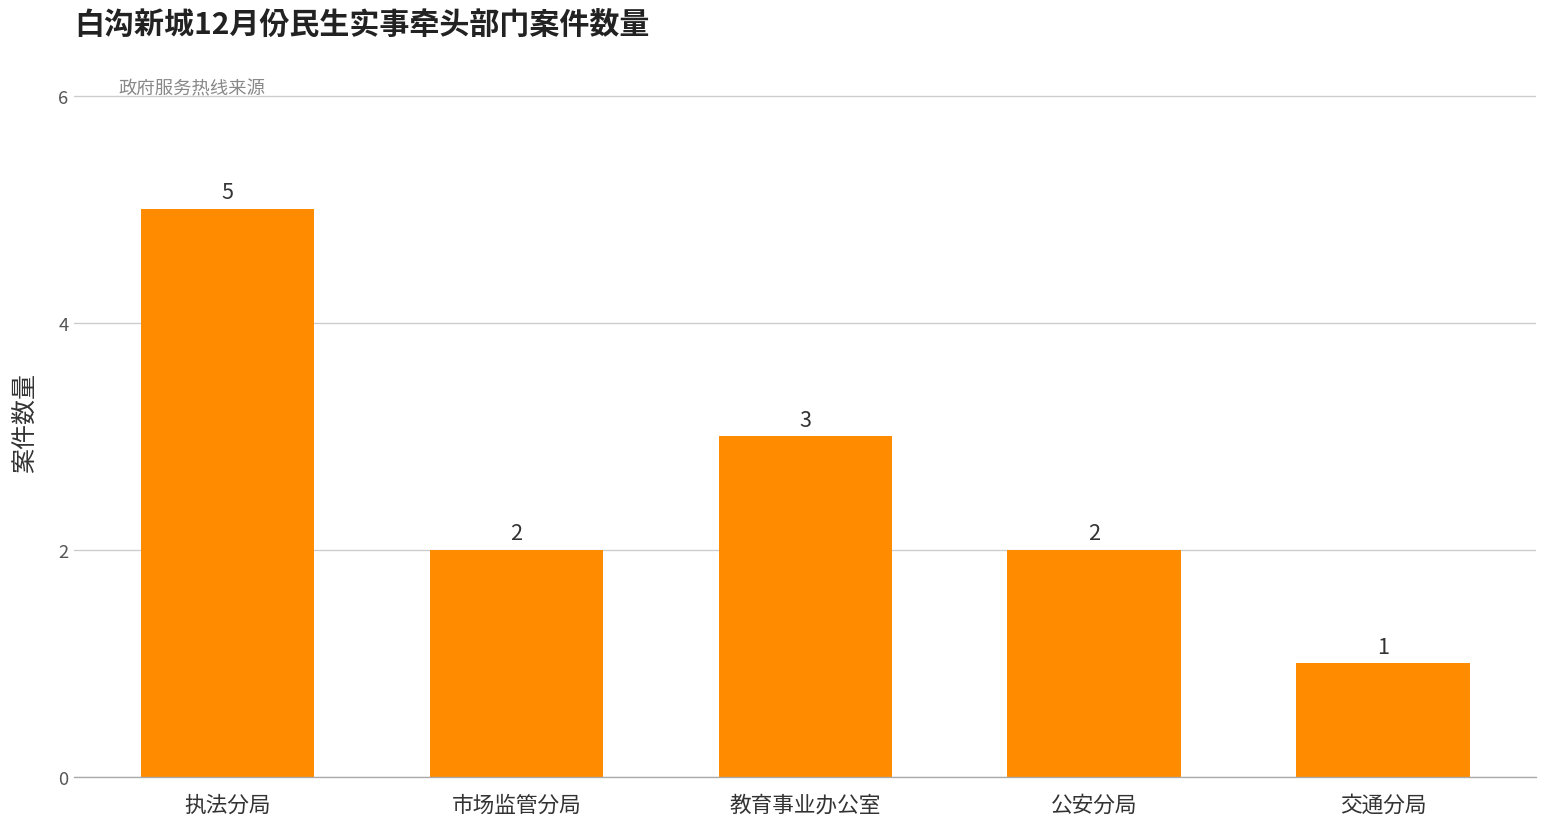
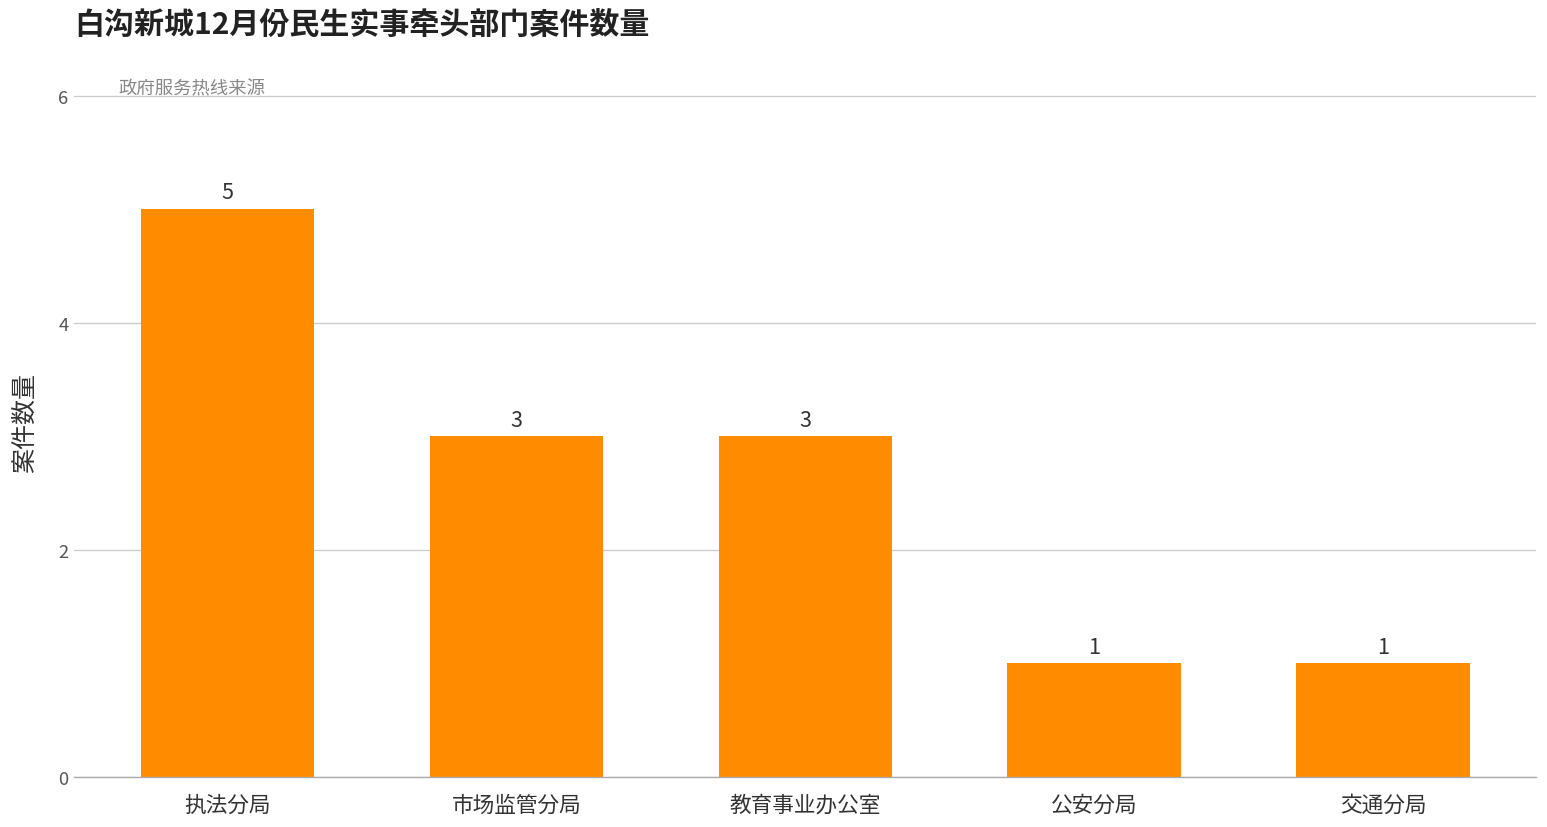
  {
    "执法分局": 5,
-   "市场监管分局": 2,
+   "市场监管分局": 3,
    "教育事业办公室": 3,
-   "公安分局": 2,
+   "公安分局": 1,
    "交通分局": 1
  }
